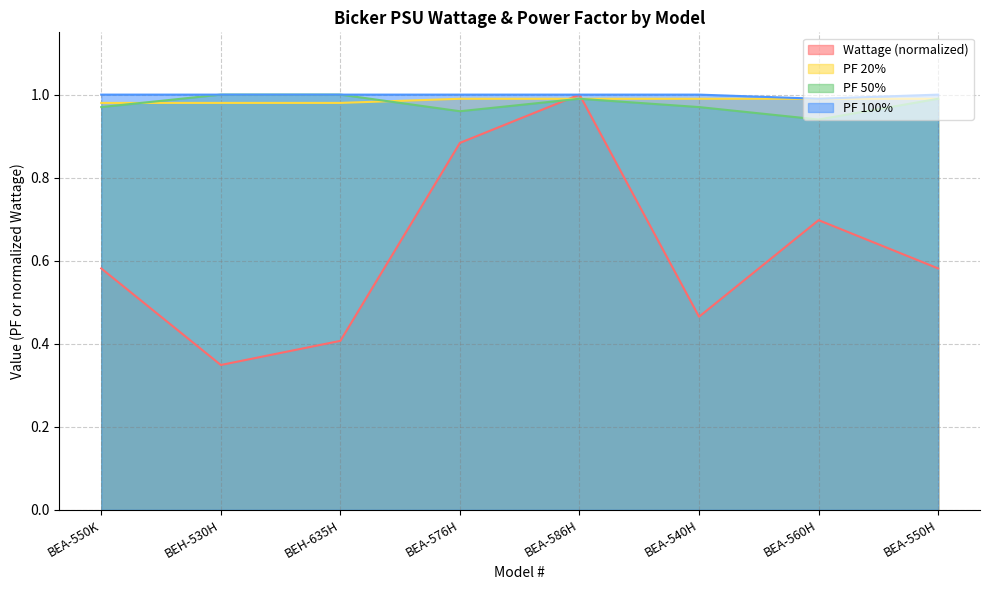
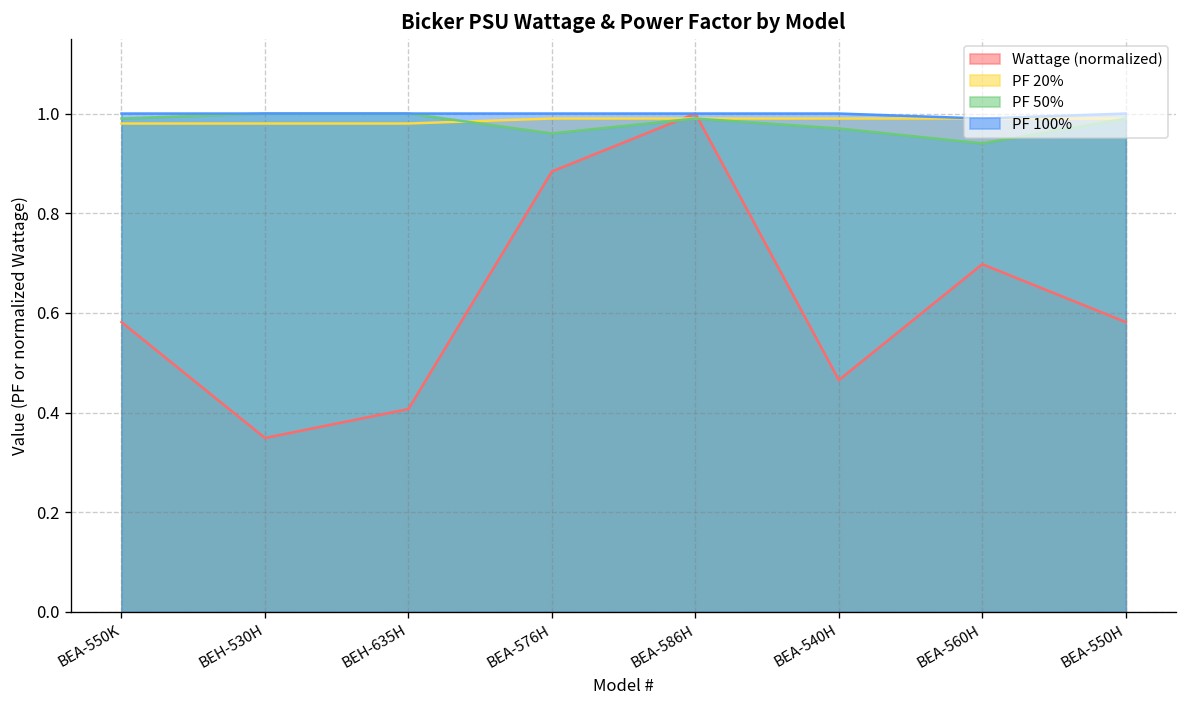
  {
    "Wattage (normalized)": {
      "BEA-550K": 0.58,
      "BEH-530H": 0.35,
      "BEH-635H": 0.41,
      "BEA-576H": 0.88,
      "BEA-540H": 0.47,
      "BEA-560H": 0.70,
      "BEA-550H": 0.58
    },
    "PF 20%": {
      "BEA-550K": 0.98,
      "BEH-530H": 0.98,
      "BEH-635H": 0.98,
      "BEA-576H": 0.99,
      "BEA-540H": 0.99
    },
    "PF 50%": {
-     "BEA-550K": 0.97,
+     "BEA-550K": 0.99,
      "BEA-576H": 0.96,
      "BEA-540H": 0.97
    },
    "PF 100%": {
      "BEA-550K": 1.00,
      "BEA-576H": 1.00,
      "BEA-540H": 1.00
    }
  }
